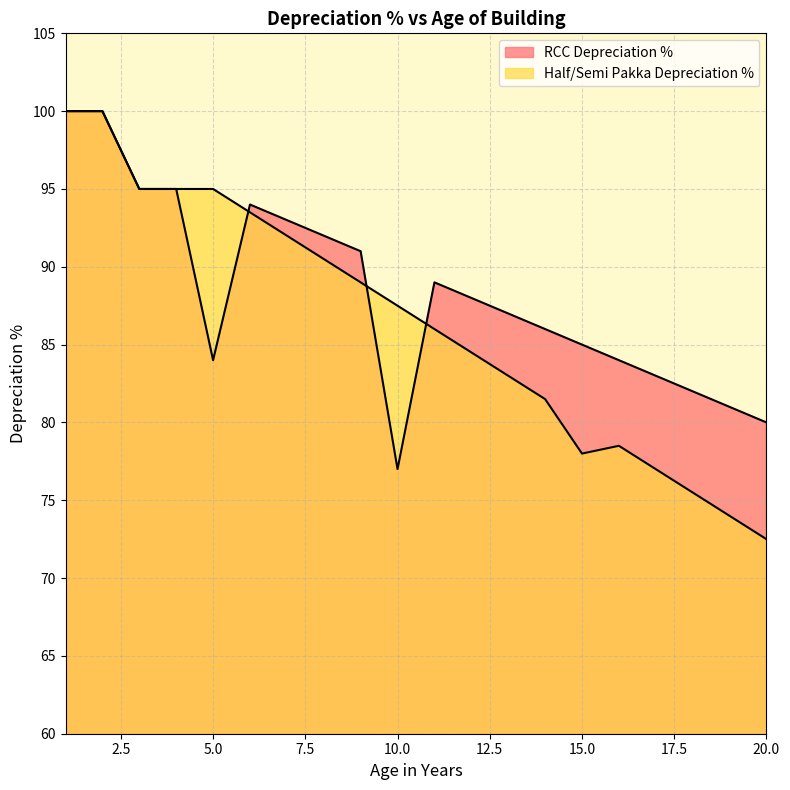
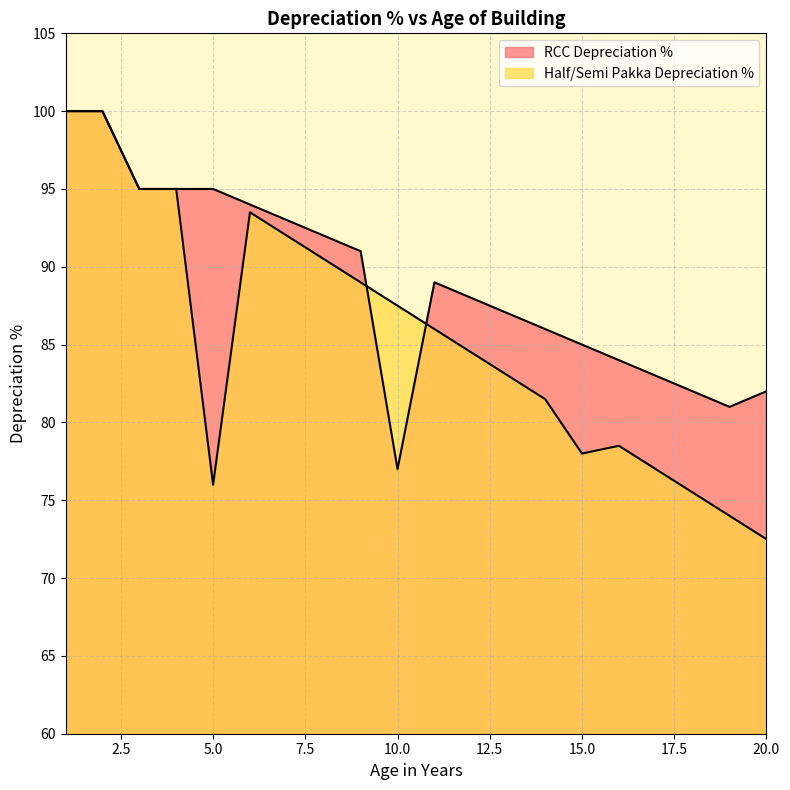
  {
    "RCC Depreciation %": {
-     "5.0": 84,
+     "5.0": 95,
      "10.0": 77,
      "15.0": 85,
-     "20.0": 80
+     "20.0": 82
    },
    "Half/Semi Pakka Depreciation %": {
-     "5.0": 95,
+     "5.0": 76,
      "10.0": 87.5,
      "15.0": 78,
      "20.0": 72.5
    }
  }
